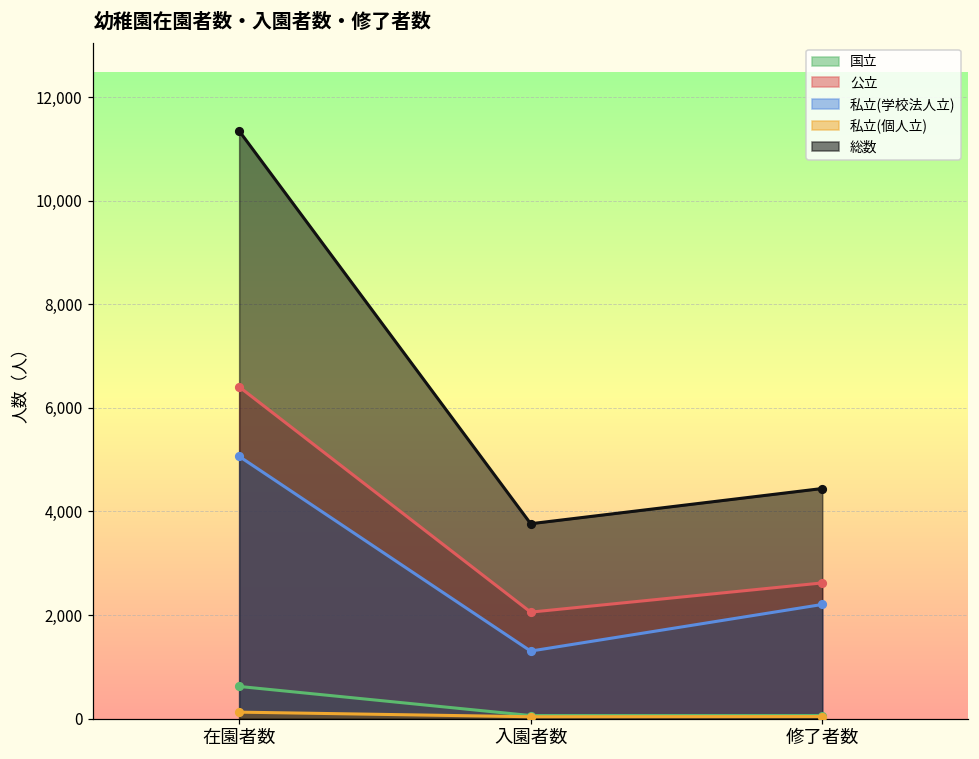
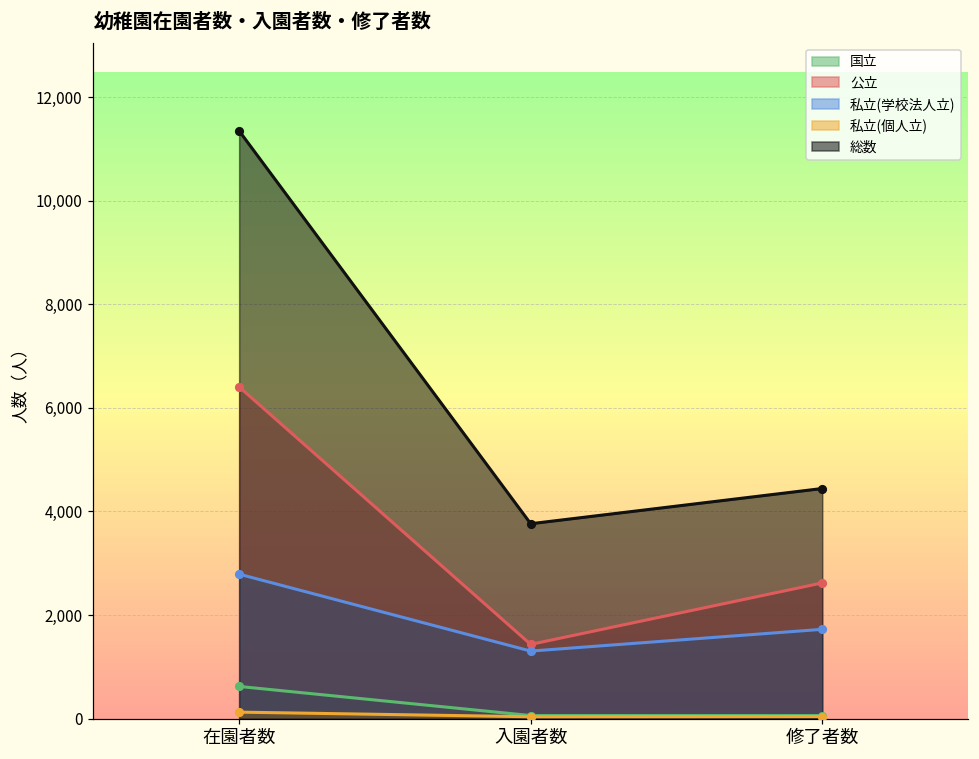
  {
    "国立": {
      "在園者数": "600"
    },
    "公立": {
      "在園者数": "6,400",
-     "入園者数": "2,100",
+     "入園者数": "1,400",
      "修了者数": "2,600"
    },
    "私立(学校法人立)": {
-     "在園者数": "5,100",
+     "在園者数": "2,800",
      "入園者数": "1,300",
-     "修了者数": "2,200"
+     "修了者数": "1,700"
    },
    "私立(個人立)": {
      "在園者数": "100"
    },
    "総数": {
      "在園者数": "11,300",
      "入園者数": "3,800",
      "修了者数": "4,400"
    }
  }
